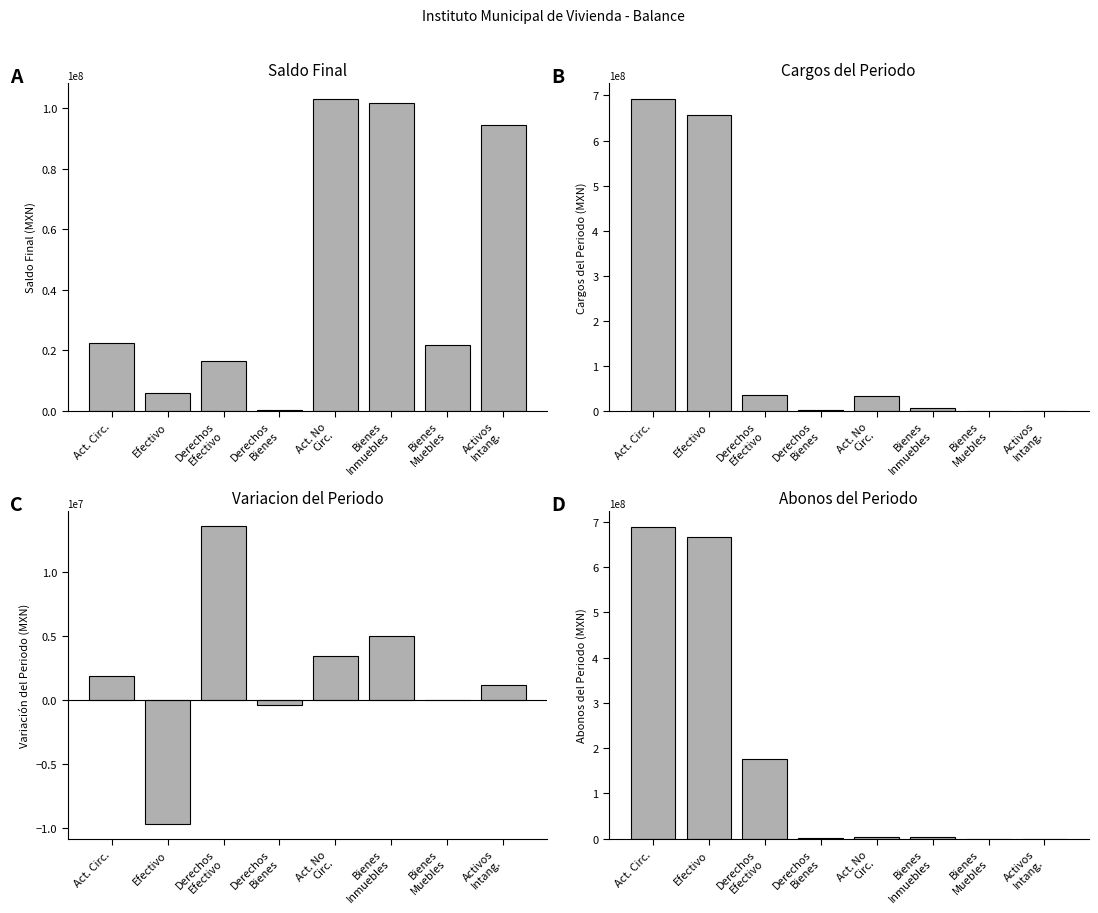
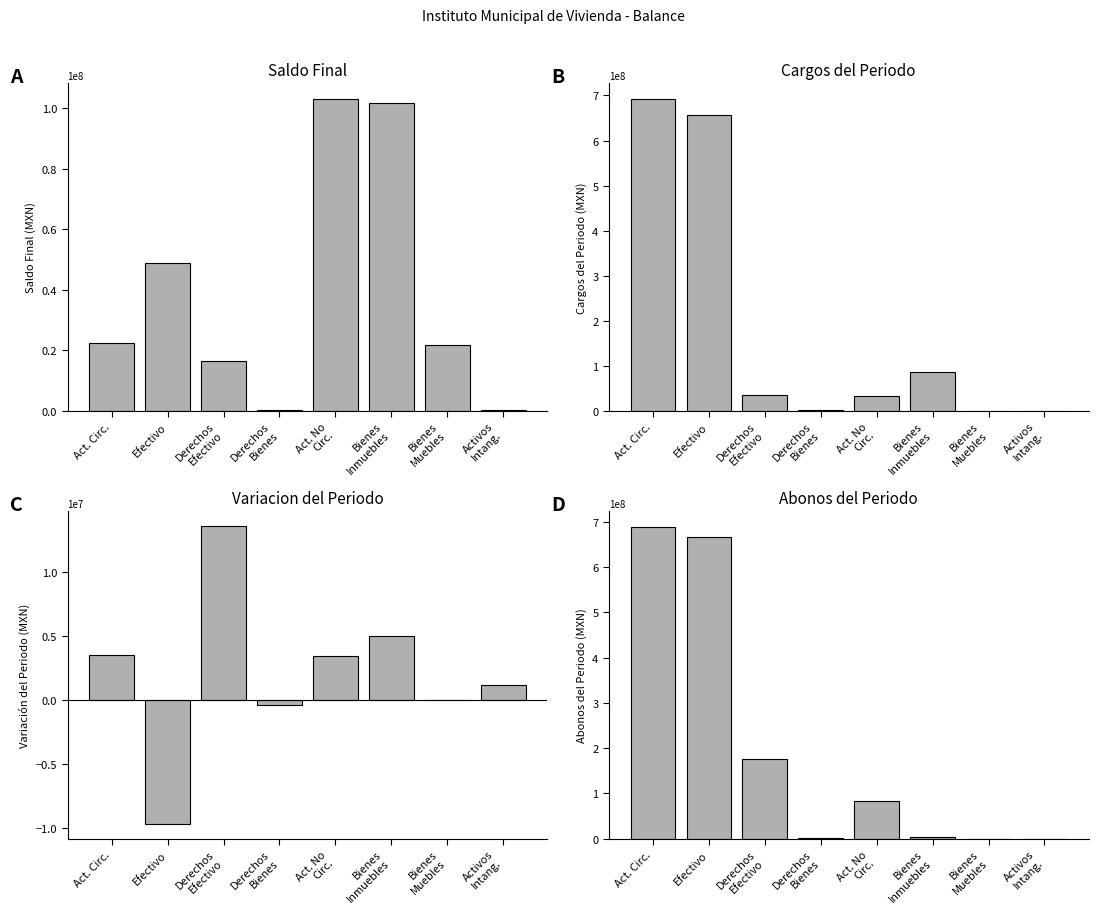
  {
    "Saldo Final": {
      "Act. Circ.": 22000000,
-     "Efectivo": 6000000,
+     "Efectivo": 49000000,
      "Derechos Efectivo": 17000000,
      "Act. No Circ.": 103000000,
      "Bienes Inmuebles": 102000000,
      "Bienes Muebles": 22000000,
-     "Activos Intang.": 95000000
+     "Activos Intang.": 0
    },
    "Cargos del Periodo": {
      "Act. Circ.": 690000000,
      "Efectivo": 660000000,
      "Derechos Efectivo": 40000000,
      "Act. No Circ.": 30000000,
-     "Bienes Inmuebles": 10000000,
+     "Bienes Inmuebles": 90000000,
      "Bienes Muebles": 0,
      "Activos Intang.": 0
    },
    "Variacion del Periodo": {
-     "Act. Circ.": 1800000,
+     "Act. Circ.": 3500000,
      "Efectivo": -9700000,
      "Derechos Efectivo": 13600000,
      "Derechos Bienes": -400000,
      "Act. No Circ.": 3400000,
      "Bienes Inmuebles": 4900000,
      "Bienes Muebles": 0,
      "Activos Intang.": 1100000
    },
    "Abonos del Periodo": {
      "Act. Circ.": 690000000,
      "Efectivo": 670000000,
      "Derechos Efectivo": 180000000,
-     "Act. No Circ.": 0,
+     "Act. No Circ.": 80000000,
      "Bienes Muebles": 0,
      "Activos Intang.": 0
    }
  }
